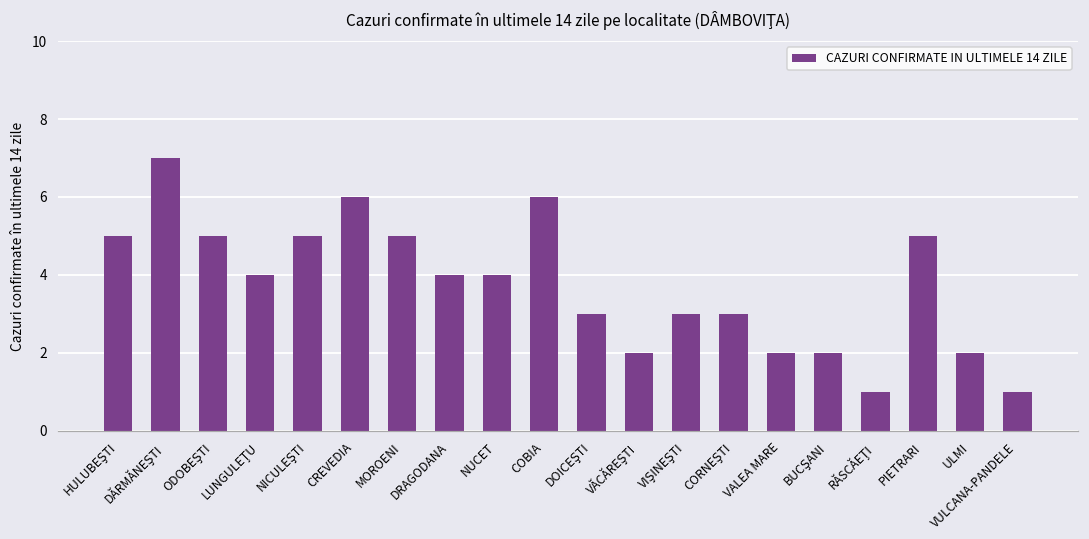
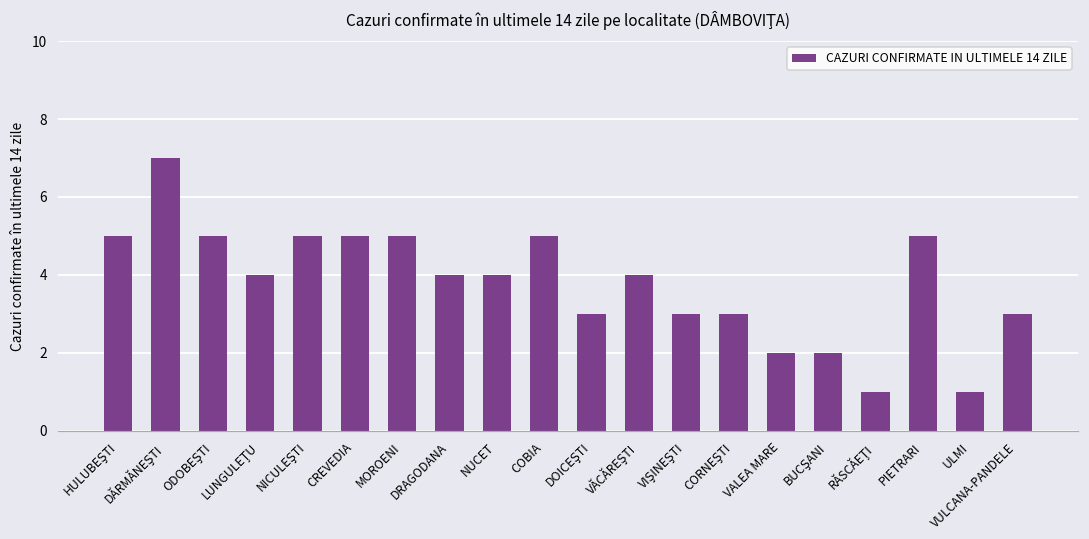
  {
    "HULUBEŞTI": 5,
    "DĂRMĂNEŞTI": 7,
    "ODOBEŞTI": 5,
    "LUNGULEŢU": 4,
    "NICULEŞTI": 5,
-   "CREVEDIA": 6,
+   "CREVEDIA": 5,
    "MOROENI": 5,
    "DRAGODANA": 4,
    "NUCET": 4,
-   "COBIA": 6,
+   "COBIA": 5,
    "DOICEŞTI": 3,
-   "VĂCĂREŞTI": 2,
+   "VĂCĂREŞTI": 4,
    "VIŞINEŞTI": 3,
    "CORNEŞTI": 3,
    "VALEA MARE": 2,
    "BUCŞANI": 2,
    "RĂSCĂEŢI": 1,
    "PIETRARI": 5,
-   "ULMI": 2,
-   "VULCANA-PANDELE": 1
+   "ULMI": 1,
+   "VULCANA-PANDELE": 3
  }
